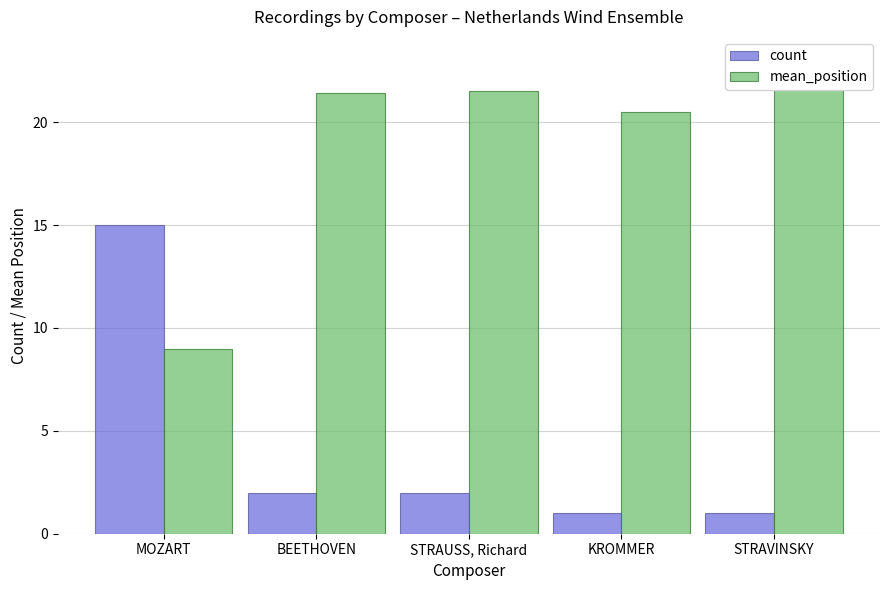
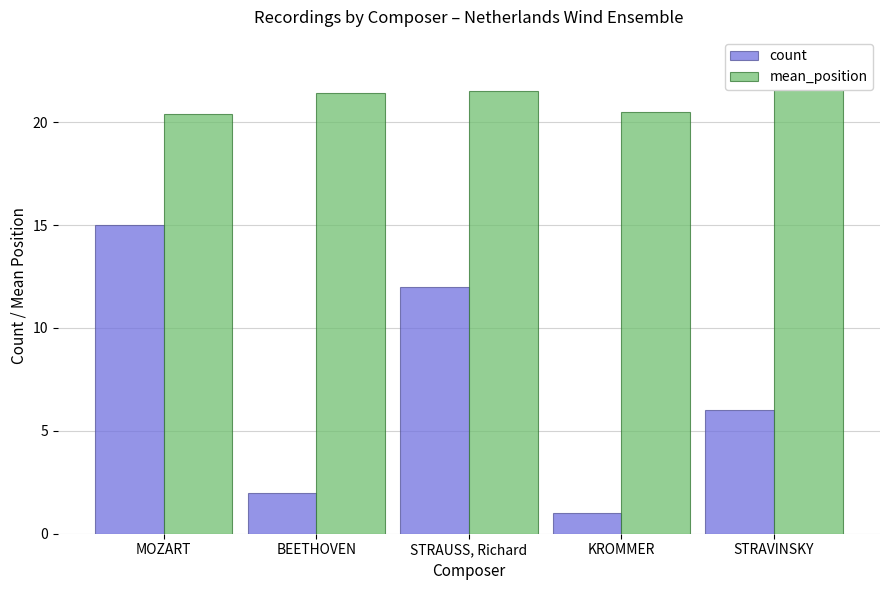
  {
    "count": {
      "MOZART": 15,
      "BEETHOVEN": 2,
-     "STRAUSS, Richard": 2,
+     "STRAUSS, Richard": 12,
      "KROMMER": 1,
-     "STRAVINSKY": 1
+     "STRAVINSKY": 6
    },
    "mean_position": {
-     "MOZART": 9.0,
+     "MOZART": 20.4,
      "BEETHOVEN": 21.4,
      "STRAUSS, Richard": 21.5,
      "KROMMER": 20.5
    }
  }
